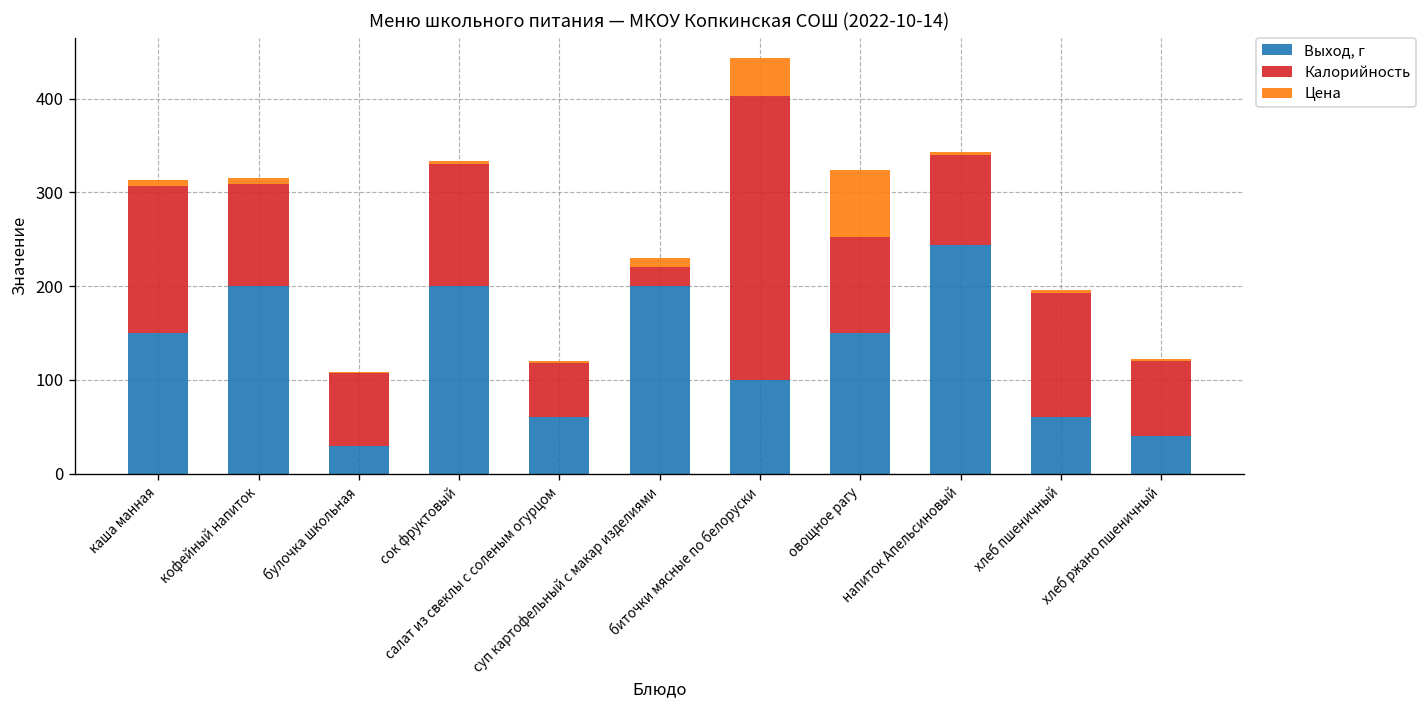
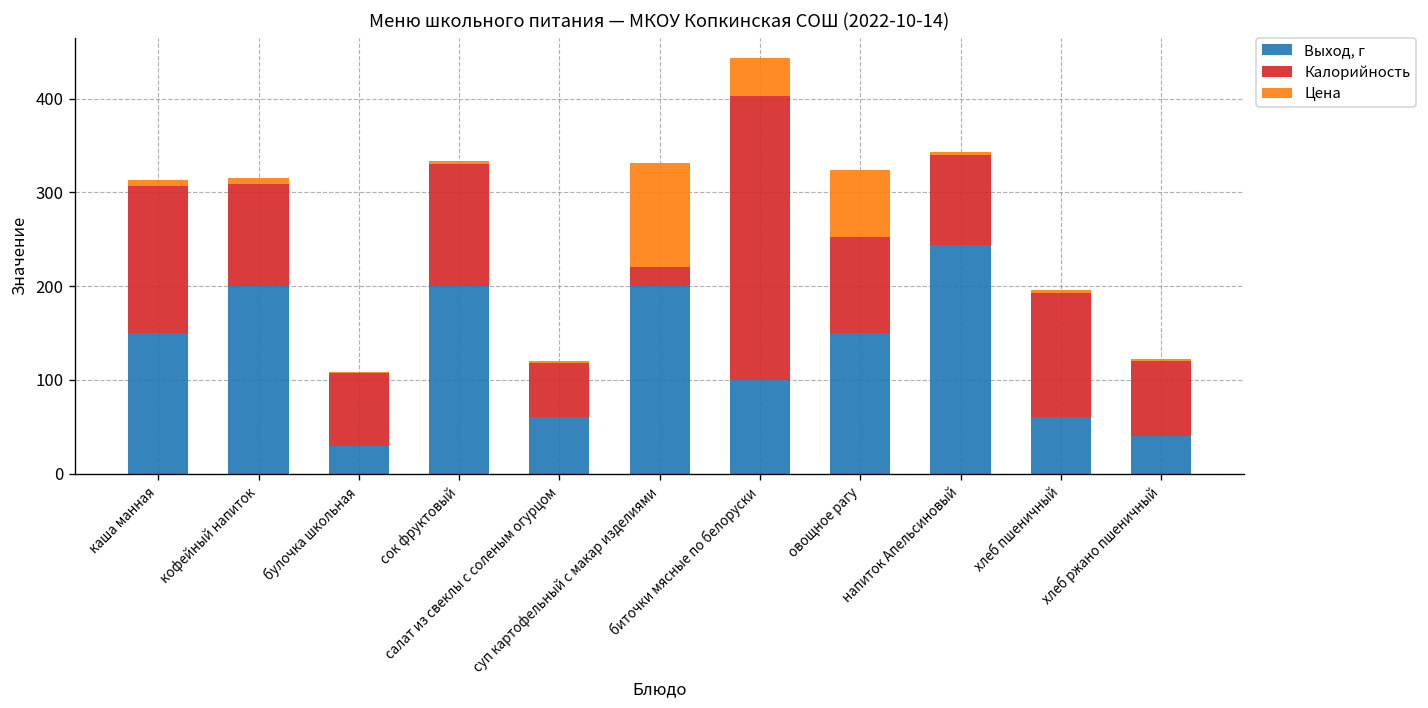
  {
    "Выход, г": {
      "каша манная": 150,
      "кофейный напиток": 200,
      "булочка школьная": 30,
      "сок фруктовый": 200,
      "салат из свеклы с соленым огурцом": 60,
      "суп картофельный с макар изделиями": 200,
      "биточки мясные по белоруски": 100,
      "овощное рагу": 150,
      "напиток Апельсиновый": 240,
      "хлеб пшеничный": 60,
      "хлеб ржано пшеничный": 40
    },
    "Калорийность": {
      "каша манная": 160,
      "кофейный напиток": 110,
      "булочка школьная": 80,
      "сок фруктовый": 130,
      "салат из свеклы с соленым огурцом": 60,
      "суп картофельный с макар изделиями": 20,
      "биточки мясные по белоруски": 300,
      "овощное рагу": 100,
      "напиток Апельсиновый": 100,
      "хлеб пшеничный": 130,
      "хлеб ржано пшеничный": 80
    },
    "Цена": {
      "каша манная": 10,
      "кофейный напиток": 10,
      "сок фруктовый": 0,
-     "суп картофельный с макар изделиями": 10,
+     "суп картофельный с макар изделиями": 110,
      "биточки мясные по белоруски": 40,
      "овощное рагу": 70,
      "напиток Апельсиновый": 0,
      "хлеб пшеничный": 0
    }
  }
